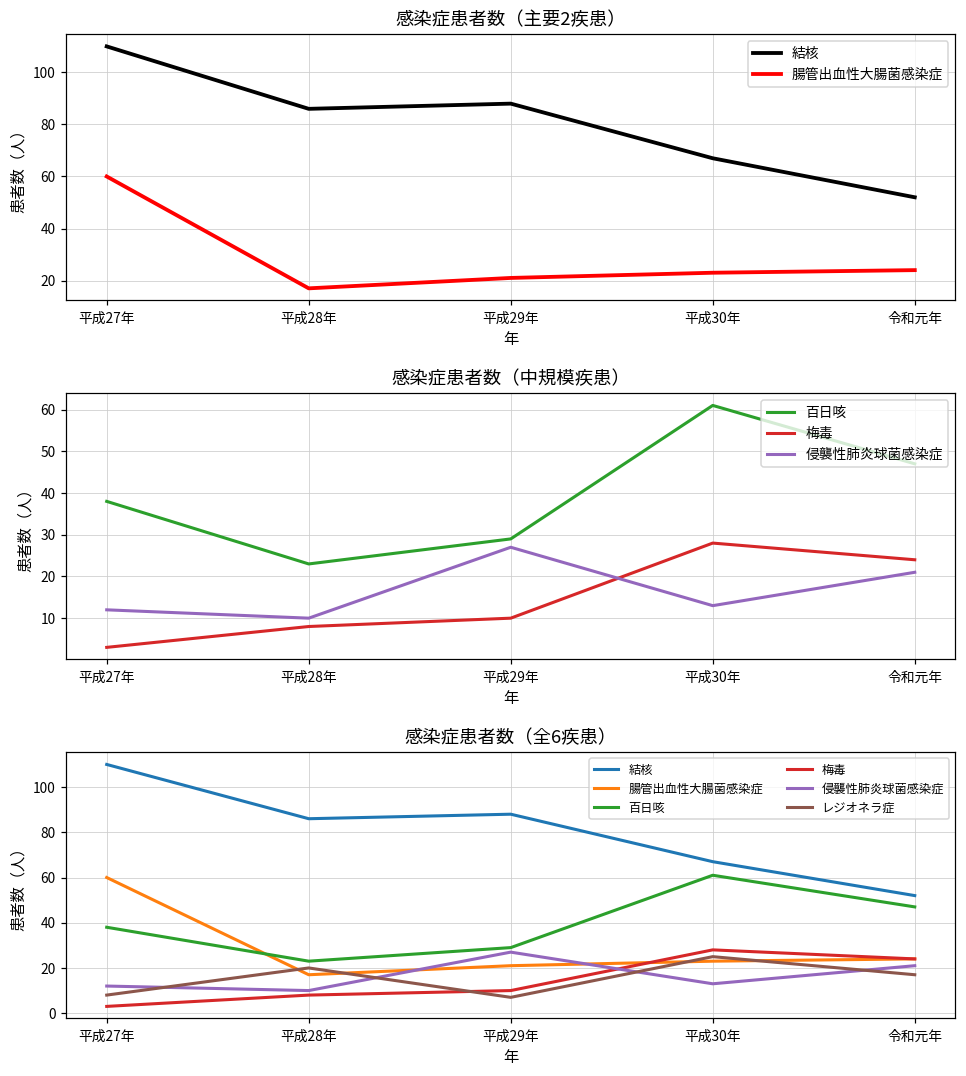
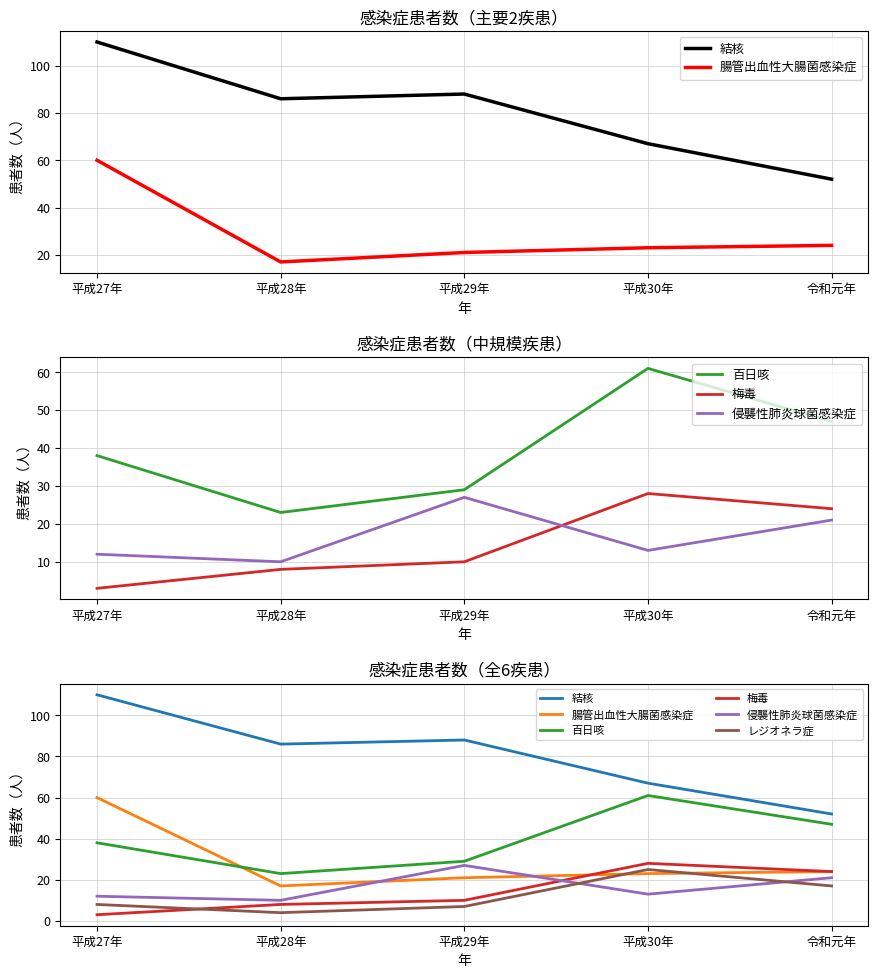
  {
    "感染症患者数（中規模疾患）": {
      "百日咳": {
        "平成27年": 38,
        "平成28年": 23,
        "平成29年": 29,
        "平成30年": 61
      },
      "梅毒": {
        "平成27年": 3,
        "平成28年": 8,
        "平成29年": 10,
        "平成30年": 28,
        "令和元年": 24
      },
      "侵襲性肺炎球菌感染症": {
        "平成27年": 12,
        "平成28年": 10,
        "平成29年": 27,
        "平成30年": 13,
        "令和元年": 21
      }
    },
    "感染症患者数（全6疾患）": {
      "結核": {
        "平成27年": 110,
        "平成28年": 86,
        "平成29年": 88,
        "平成30年": 67,
        "令和元年": 52
      },
      "腸管出血性大腸菌感染症": {
        "平成27年": 60,
        "平成28年": 17,
        "平成29年": 21,
        "平成30年": 23
      },
      "百日咳": {
        "平成27年": 38,
        "平成28年": 23,
        "平成29年": 29,
        "平成30年": 61,
        "令和元年": 47
      },
      "梅毒": {
        "平成27年": 3,
        "平成28年": 8,
        "平成29年": 10,
        "平成30年": 28
      },
      "侵襲性肺炎球菌感染症": {
        "平成27年": 12,
        "平成28年": 10,
        "平成29年": 27,
        "平成30年": 13,
        "令和元年": 21
      },
      "レジオネラ症": {
        "平成27年": 8,
-       "平成28年": 20,
+       "平成28年": 4,
        "平成29年": 7,
        "平成30年": 25,
        "令和元年": 17
      }
    }
  }
